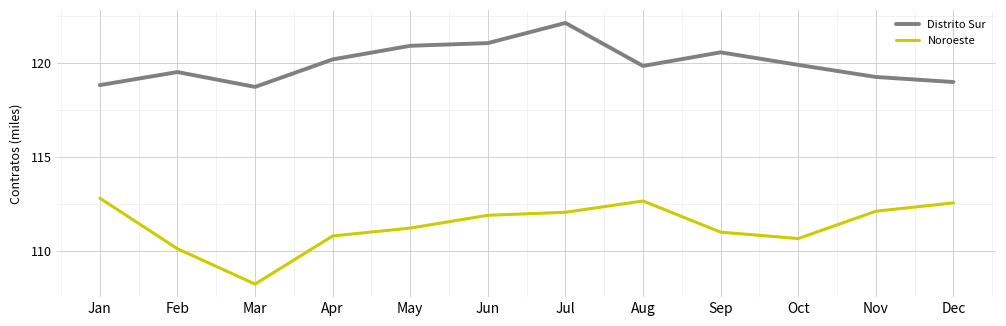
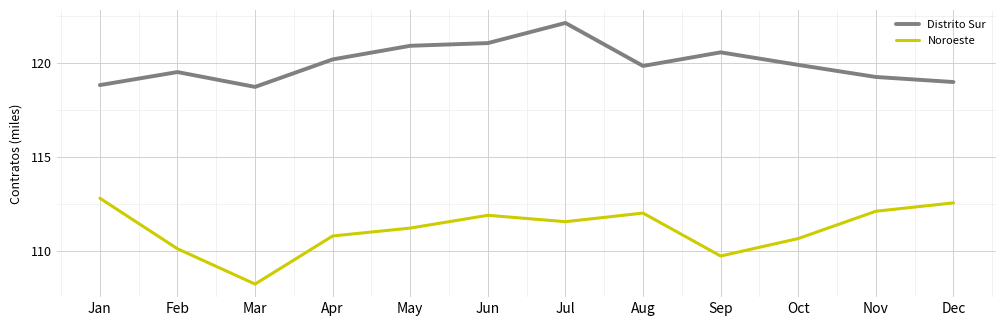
  {
    "Distrito Sur": {
      "Jan": 118.8,
      "Feb": 119.5,
      "Mar": 118.7,
      "Apr": 120.2,
      "May": 120.9,
      "Jun": 121.0,
      "Jul": 122.1,
      "Aug": 119.8,
      "Sep": 120.5,
      "Oct": 119.9,
      "Nov": 119.2,
      "Dec": 119.0
    },
    "Noroeste": {
      "Jan": 112.8,
      "Feb": 110.1,
      "Mar": 108.2,
      "Apr": 110.8,
      "May": 111.2,
      "Jun": 111.9,
-     "Jul": 112.0,
-     "Aug": 112.6,
-     "Sep": 111.0,
+     "Jul": 111.5,
+     "Aug": 112.0,
+     "Sep": 109.7,
      "Oct": 110.6,
      "Nov": 112.1,
      "Dec": 112.5
    }
  }
